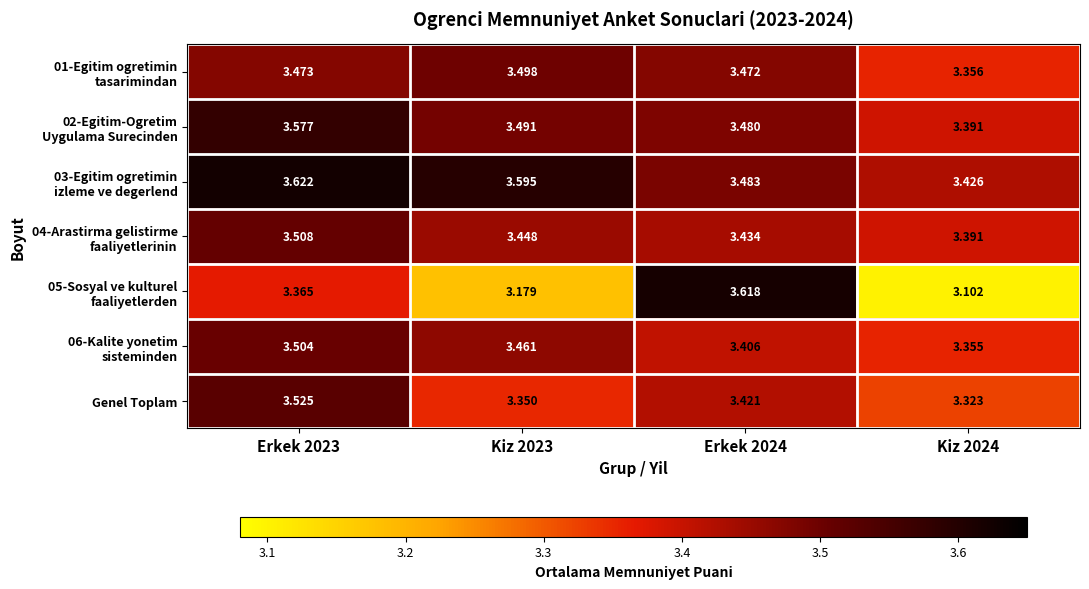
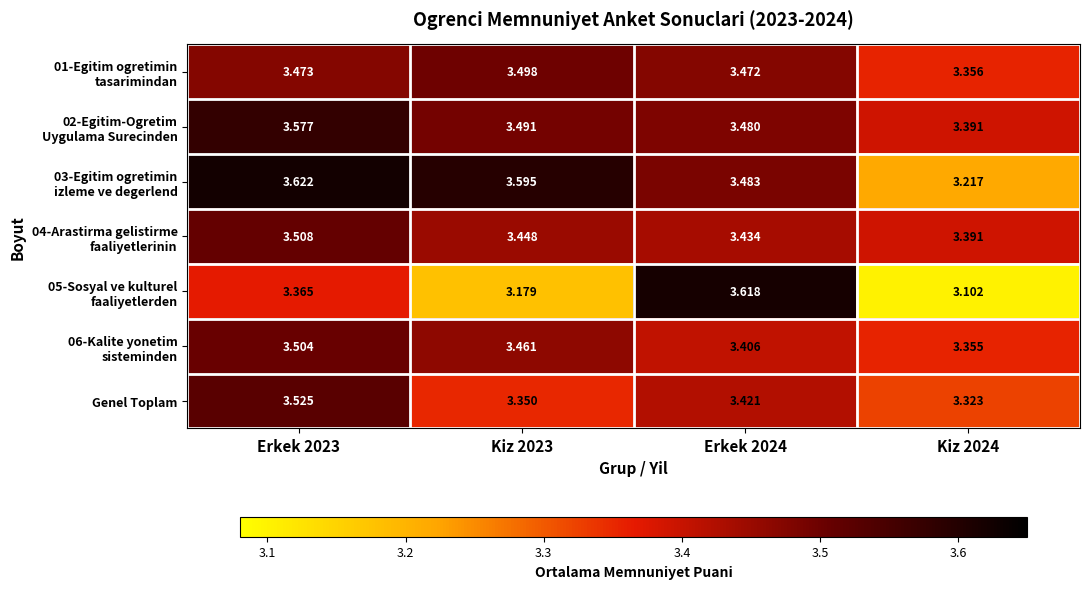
  {
    "01-Egitim ogretimin tasarimindan": {
      "Erkek 2023": 3.473,
      "Kiz 2023": 3.498,
      "Erkek 2024": 3.472,
      "Kiz 2024": 3.356
    },
    "02-Egitim-Ogretim Uygulama Surecinden": {
      "Erkek 2023": 3.577,
      "Kiz 2023": 3.491,
      "Erkek 2024": 3.480,
      "Kiz 2024": 3.391
    },
    "03-Egitim ogretimin izleme ve degerlend": {
      "Erkek 2023": 3.622,
      "Kiz 2023": 3.595,
      "Erkek 2024": 3.483,
-     "Kiz 2024": 3.426
+     "Kiz 2024": 3.217
    },
    "04-Arastirma gelistirme faaliyetlerinin": {
      "Erkek 2023": 3.508,
      "Kiz 2023": 3.448,
      "Erkek 2024": 3.434,
      "Kiz 2024": 3.391
    },
    "05-Sosyal ve kulturel faaliyetlerden": {
      "Erkek 2023": 3.365,
      "Kiz 2023": 3.179,
      "Erkek 2024": 3.618,
      "Kiz 2024": 3.102
    },
    "06-Kalite yonetim sisteminden": {
      "Erkek 2023": 3.504,
      "Kiz 2023": 3.461,
      "Erkek 2024": 3.406,
      "Kiz 2024": 3.355
    },
    "Genel Toplam": {
      "Erkek 2023": 3.525,
      "Kiz 2023": 3.350,
      "Erkek 2024": 3.421,
      "Kiz 2024": 3.323
    }
  }
